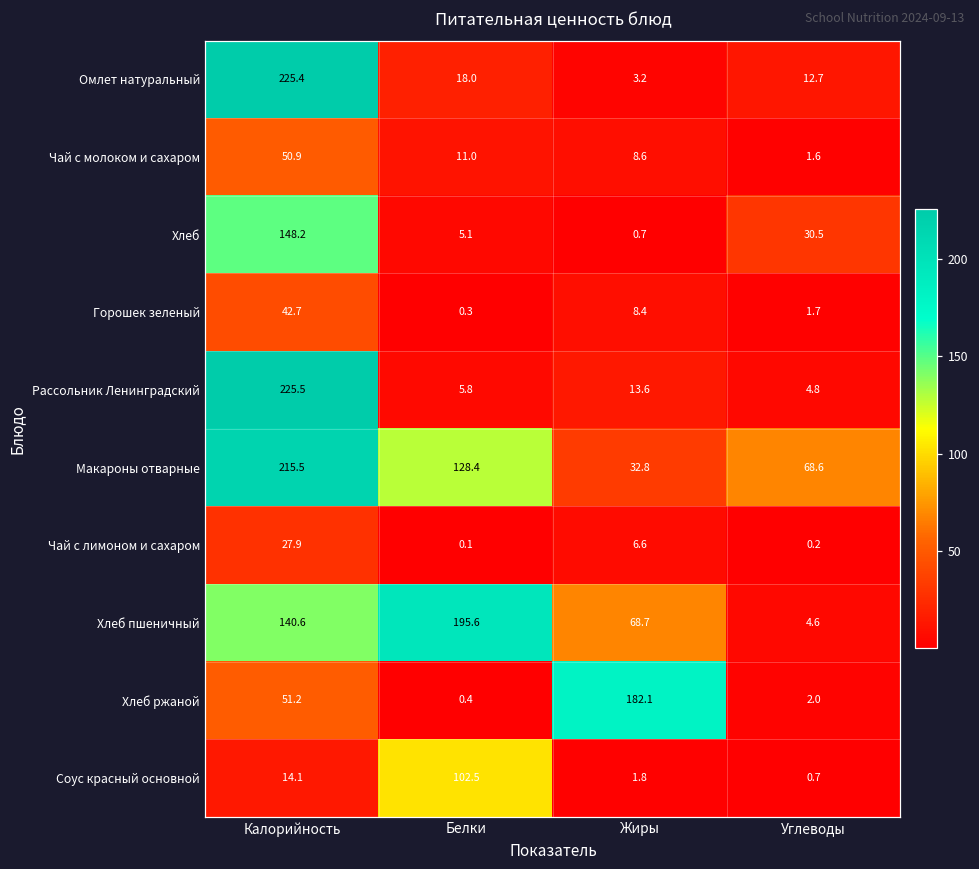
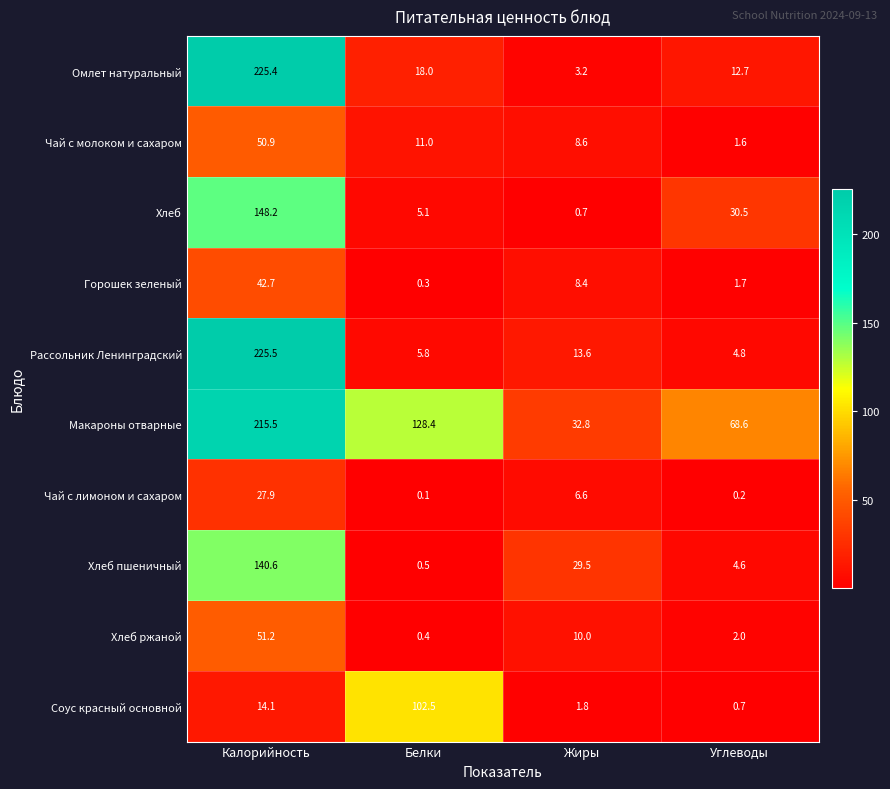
  {
    "Омлет натуральный": {
      "Калорийность": 225.4,
      "Белки": 18.0,
      "Жиры": 3.2,
      "Углеводы": 12.7
    },
    "Чай с молоком и сахаром": {
      "Калорийность": 50.9,
      "Белки": 11.0,
      "Жиры": 8.6,
      "Углеводы": 1.6
    },
    "Хлеб": {
      "Калорийность": 148.2,
      "Белки": 5.1,
      "Жиры": 0.7,
      "Углеводы": 30.5
    },
    "Горошек зеленый": {
      "Калорийность": 42.7,
      "Белки": 0.3,
      "Жиры": 8.4,
      "Углеводы": 1.7
    },
    "Рассольник Ленинградский": {
      "Калорийность": 225.5,
      "Белки": 5.8,
      "Жиры": 13.6,
      "Углеводы": 4.8
    },
    "Макароны отварные": {
      "Калорийность": 215.5,
      "Белки": 128.4,
      "Жиры": 32.8,
      "Углеводы": 68.6
    },
    "Чай с лимоном и сахаром": {
      "Калорийность": 27.9,
      "Белки": 0.1,
      "Жиры": 6.6,
      "Углеводы": 0.2
    },
    "Хлеб пшеничный": {
      "Калорийность": 140.6,
-     "Белки": 195.6,
-     "Жиры": 68.7,
+     "Белки": 0.5,
+     "Жиры": 29.5,
      "Углеводы": 4.6
    },
    "Хлеб ржаной": {
      "Калорийность": 51.2,
      "Белки": 0.4,
-     "Жиры": 182.1,
+     "Жиры": 10.0,
      "Углеводы": 2.0
    },
    "Соус красный основной": {
      "Калорийность": 14.1,
      "Белки": 102.5,
      "Жиры": 1.8,
      "Углеводы": 0.7
    }
  }
